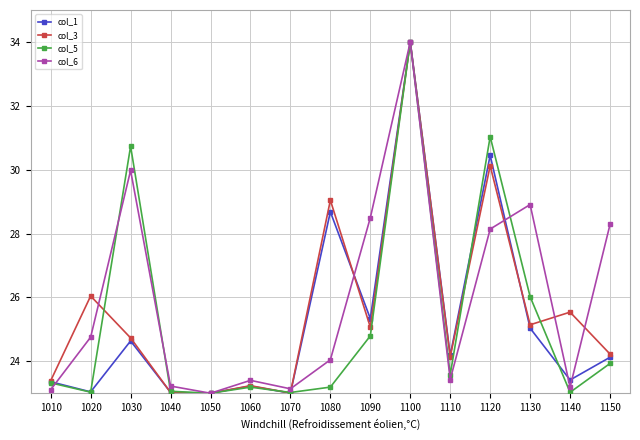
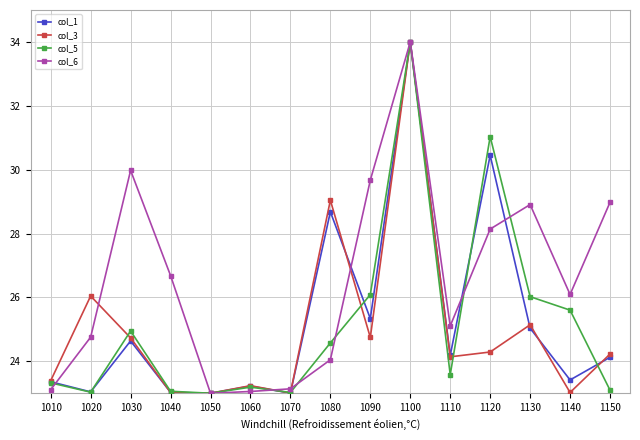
  {
    "col_1": {
      "1030": 24.6,
      "1080": 28.7,
      "1090": 25.3,
      "1120": 30.4,
      "1130": 25.0,
      "1140": 23.4,
      "1150": 24.1
    },
    "col_3": {
      "1020": 26.0,
      "1030": 24.7,
      "1080": 29.0,
-     "1090": 25.1,
-     "1120": 30.1,
+     "1090": 24.7,
+     "1120": 24.3,
      "1130": 25.1,
-     "1140": 25.5,
+     "1140": 23.0,
      "1150": 24.2
    },
    "col_5": {
-     "1030": 30.7,
-     "1080": 23.2,
-     "1090": 24.8,
+     "1030": 24.9,
+     "1080": 24.6,
+     "1090": 26.1,
      "1110": 23.6,
      "1120": 31.0,
      "1130": 26.0,
-     "1140": 23.0,
-     "1150": 23.9
+     "1140": 25.6,
+     "1150": 23.1
    },
    "col_6": {
      "1010": 23.1,
      "1020": 24.8,
      "1030": 30.0,
-     "1040": 23.2,
-     "1060": 23.4,
+     "1040": 26.7,
+     "1060": 23.1,
      "1070": 23.1,
      "1080": 24.0,
-     "1090": 28.5,
-     "1110": 23.4,
+     "1090": 29.7,
+     "1110": 25.1,
      "1120": 28.1,
      "1130": 28.9,
-     "1140": 23.2,
-     "1150": 28.3
+     "1140": 26.1,
+     "1150": 29.0
    }
  }
